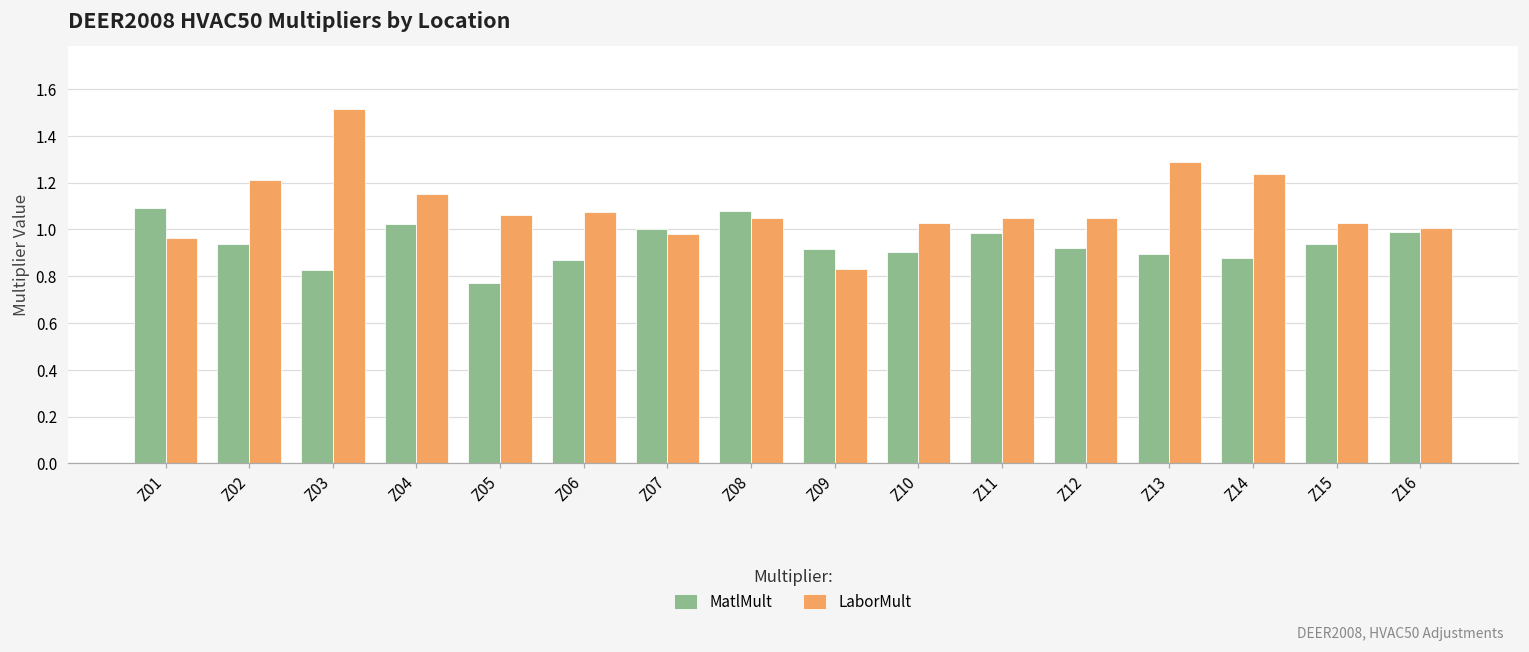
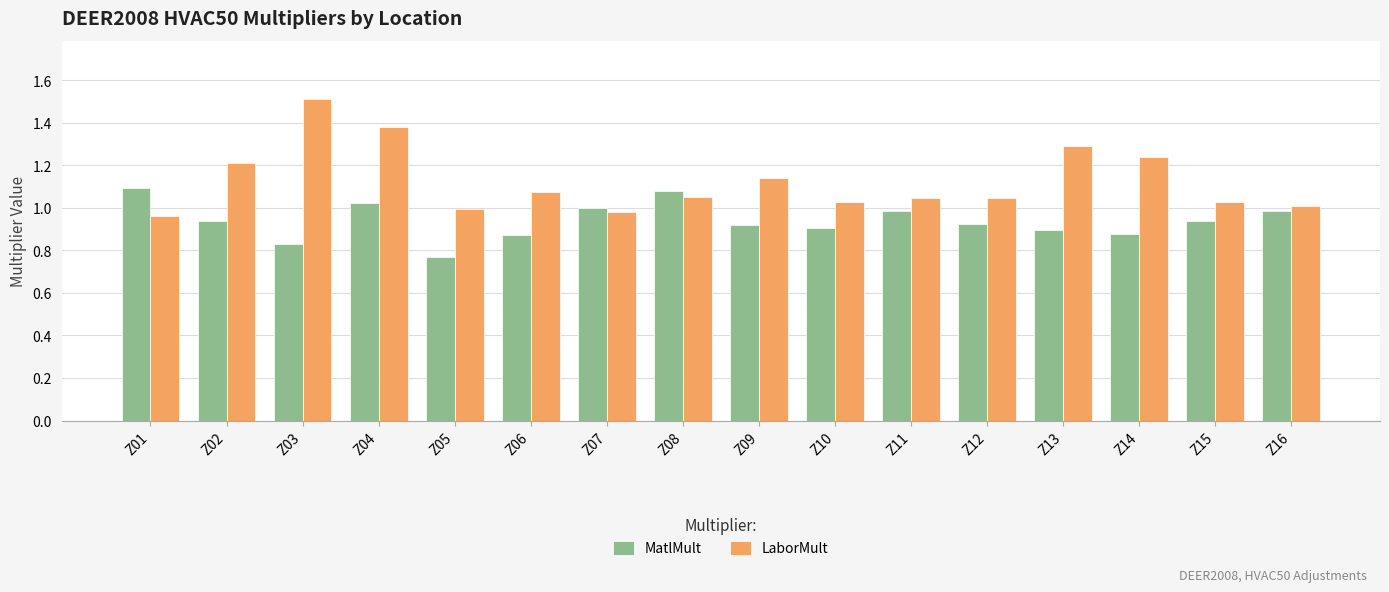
  {
    "MatlMult": {
      "Z01": 1.09,
      "Z02": 0.94,
      "Z03": 0.83,
      "Z04": 1.02,
      "Z05": 0.77,
      "Z06": 0.87,
      "Z07": 1.00,
      "Z08": 1.08,
      "Z09": 0.92,
      "Z10": 0.90,
      "Z11": 0.98,
      "Z12": 0.92,
      "Z13": 0.89,
      "Z14": 0.88,
      "Z15": 0.94,
      "Z16": 0.99
    },
    "LaborMult": {
      "Z01": 0.96,
      "Z02": 1.21,
      "Z03": 1.51,
-     "Z04": 1.15,
-     "Z05": 1.06,
+     "Z04": 1.38,
+     "Z05": 0.99,
      "Z06": 1.07,
      "Z07": 0.98,
      "Z08": 1.05,
-     "Z09": 0.83,
+     "Z09": 1.14,
      "Z10": 1.03,
      "Z11": 1.05,
      "Z12": 1.05,
      "Z13": 1.29,
      "Z14": 1.24,
      "Z15": 1.03,
      "Z16": 1.01
    }
  }
